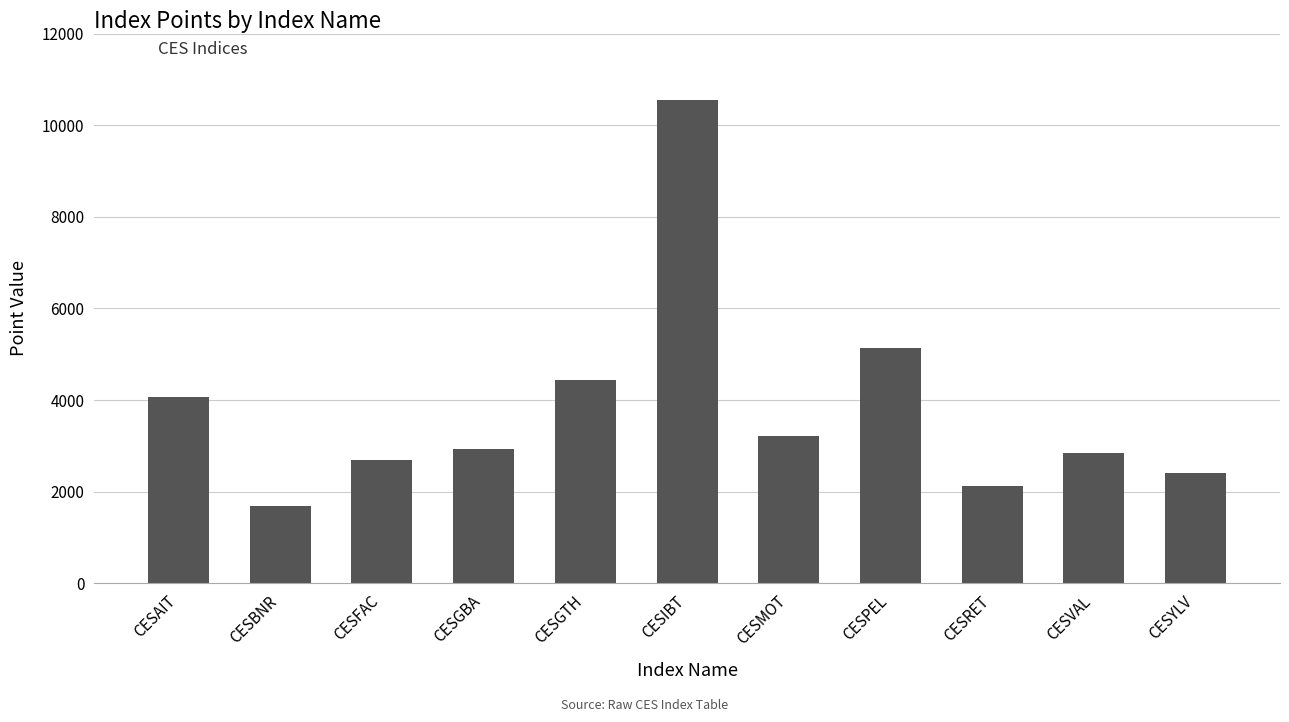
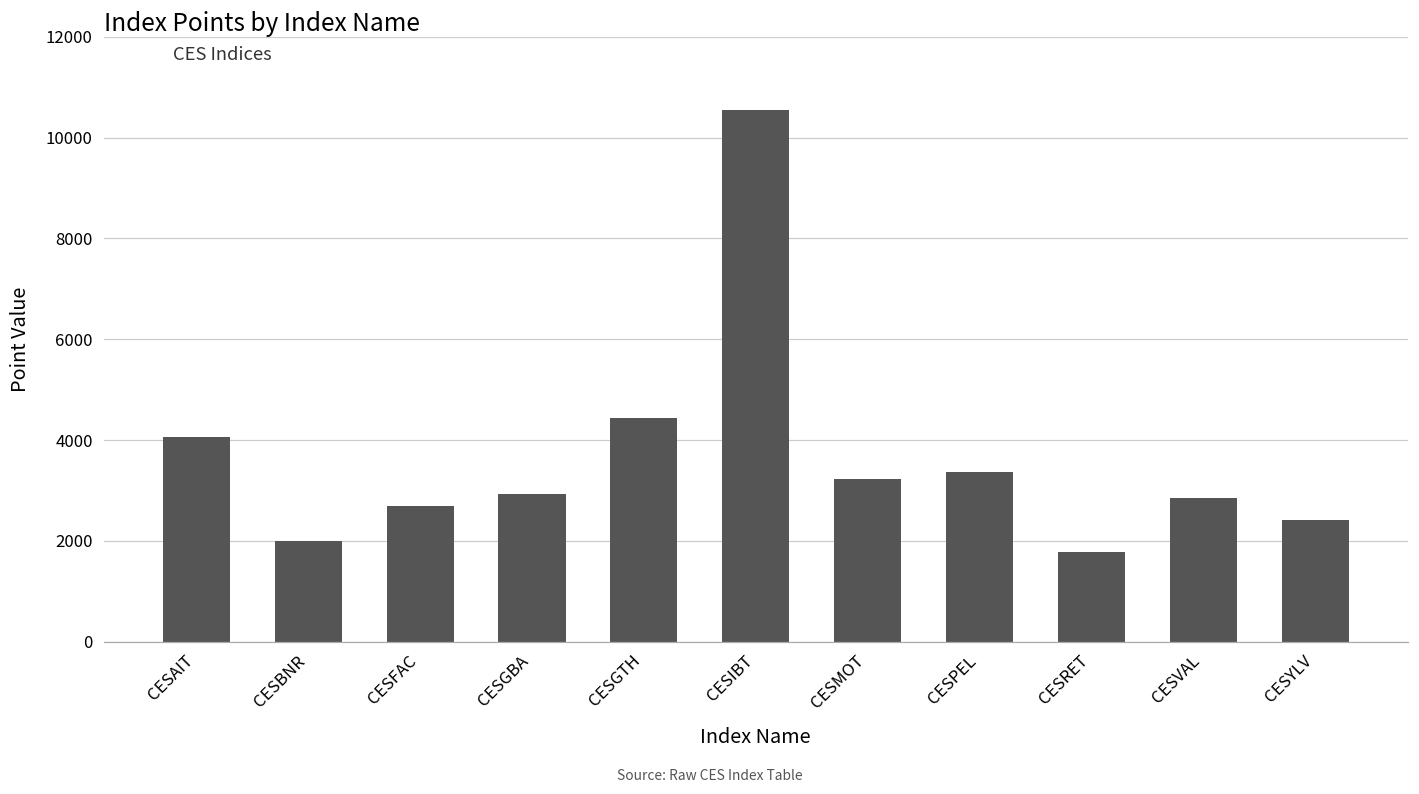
  {
    "CESAIT": 4100,
-   "CESBNR": 1700,
+   "CESBNR": 2000,
    "CESFAC": 2700,
    "CESGBA": 2900,
    "CESGTH": 4400,
    "CESIBT": 10600,
    "CESMOT": 3200,
-   "CESPEL": 5100,
-   "CESRET": 2100,
+   "CESPEL": 3400,
+   "CESRET": 1800,
    "CESVAL": 2900,
    "CESYLV": 2400
  }
